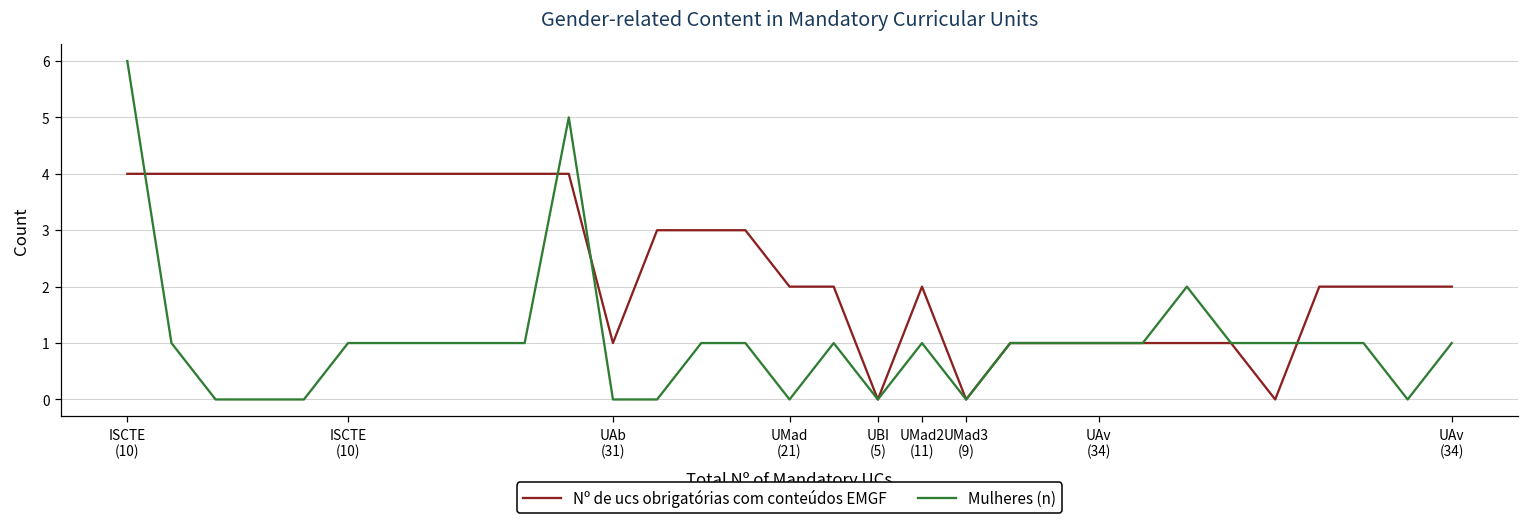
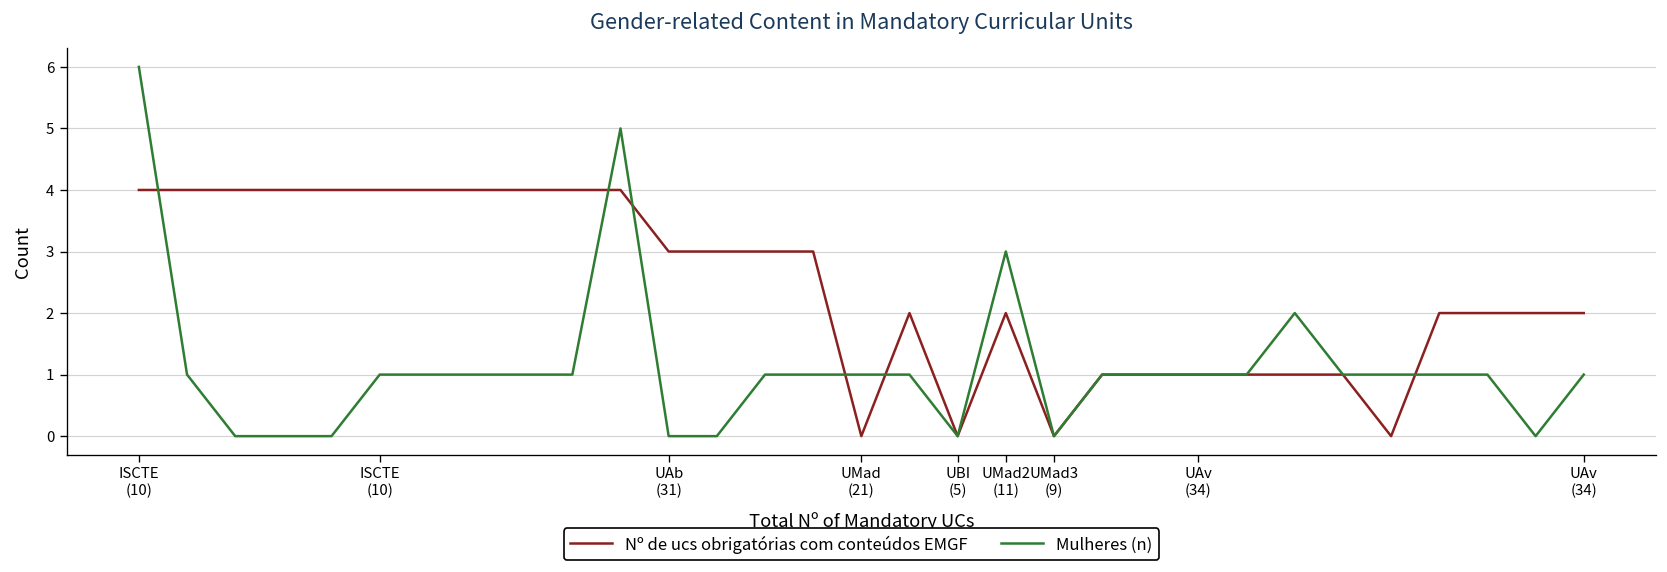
  {
    "Nº de ucs obrigatórias com conteúdos EMGF": {
-     "UAb (31)": 1,
-     "UMad (21)": 2,
+     "UAb (31)": 3,
+     "UMad (21)": 0,
      "UMad2 (11)": 2
    },
    "Mulheres (n)": {
      "UAb (31)": 0,
-     "UMad (21)": 0,
-     "UMad2 (11)": 1
+     "UMad (21)": 1,
+     "UMad2 (11)": 3
    }
  }
